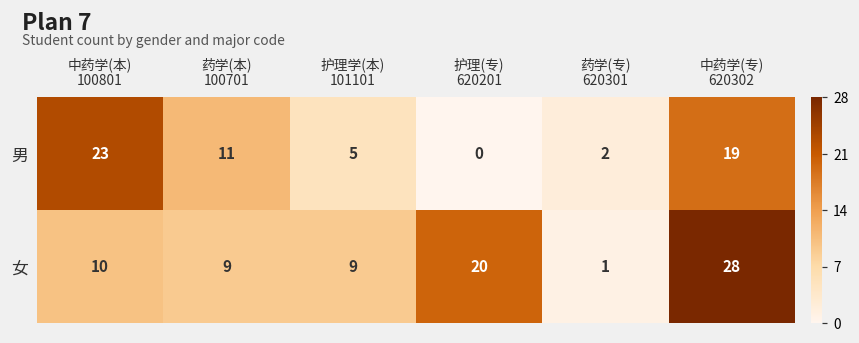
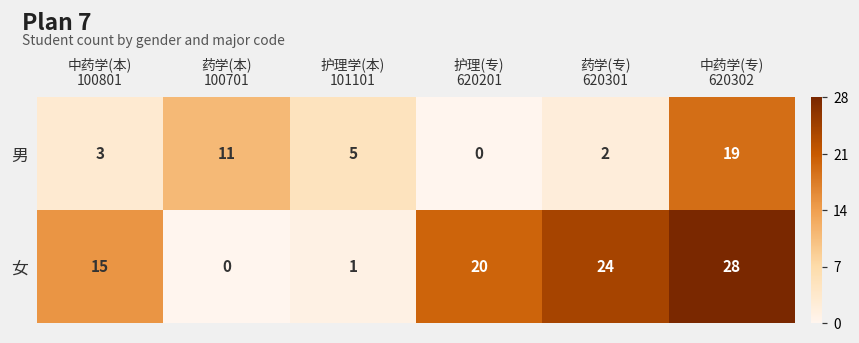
  {
    "男": {
-     "中药学(本) 100801": 23,
+     "中药学(本) 100801": 3,
      "药学(本) 100701": 11,
      "护理学(本) 101101": 5,
      "护理(专) 620201": 0,
      "药学(专) 620301": 2,
      "中药学(专) 620302": 19
    },
    "女": {
-     "中药学(本) 100801": 10,
-     "药学(本) 100701": 9,
-     "护理学(本) 101101": 9,
+     "中药学(本) 100801": 15,
+     "药学(本) 100701": 0,
+     "护理学(本) 101101": 1,
      "护理(专) 620201": 20,
-     "药学(专) 620301": 1,
+     "药学(专) 620301": 24,
      "中药学(专) 620302": 28
    }
  }
